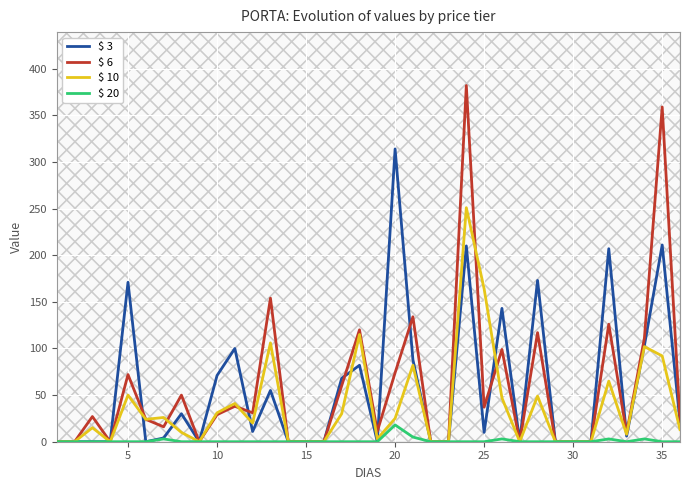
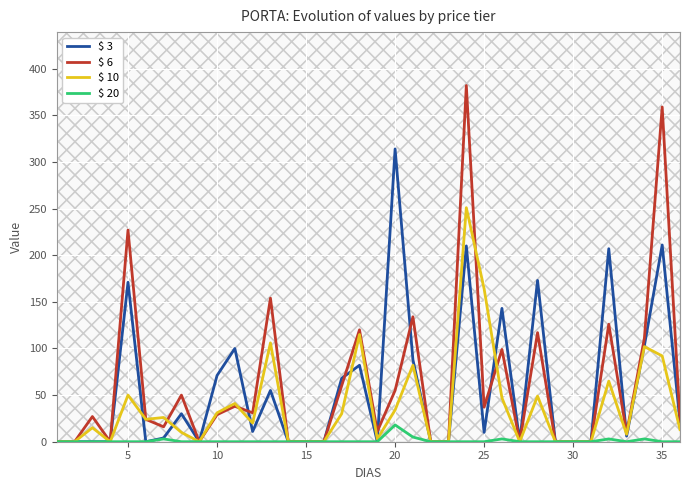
  {
    "$ 3": {
      "5": 170,
      "10": 70,
      "20": 310,
      "25": 10,
      "35": 210
    },
    "$ 6": {
-     "5": 70,
-     "20": 70,
+     "5": 230,
+     "20": 60,
      "25": 40,
      "35": 360
    },
    "$ 10": {
      "5": 50,
-     "20": 25,
+     "20": 34,
      "25": 160,
      "35": 90
    },
    "$ 20": {
      "5": 0,
      "10": 0,
      "20": 20,
      "25": 0,
      "35": 0
    }
  }
